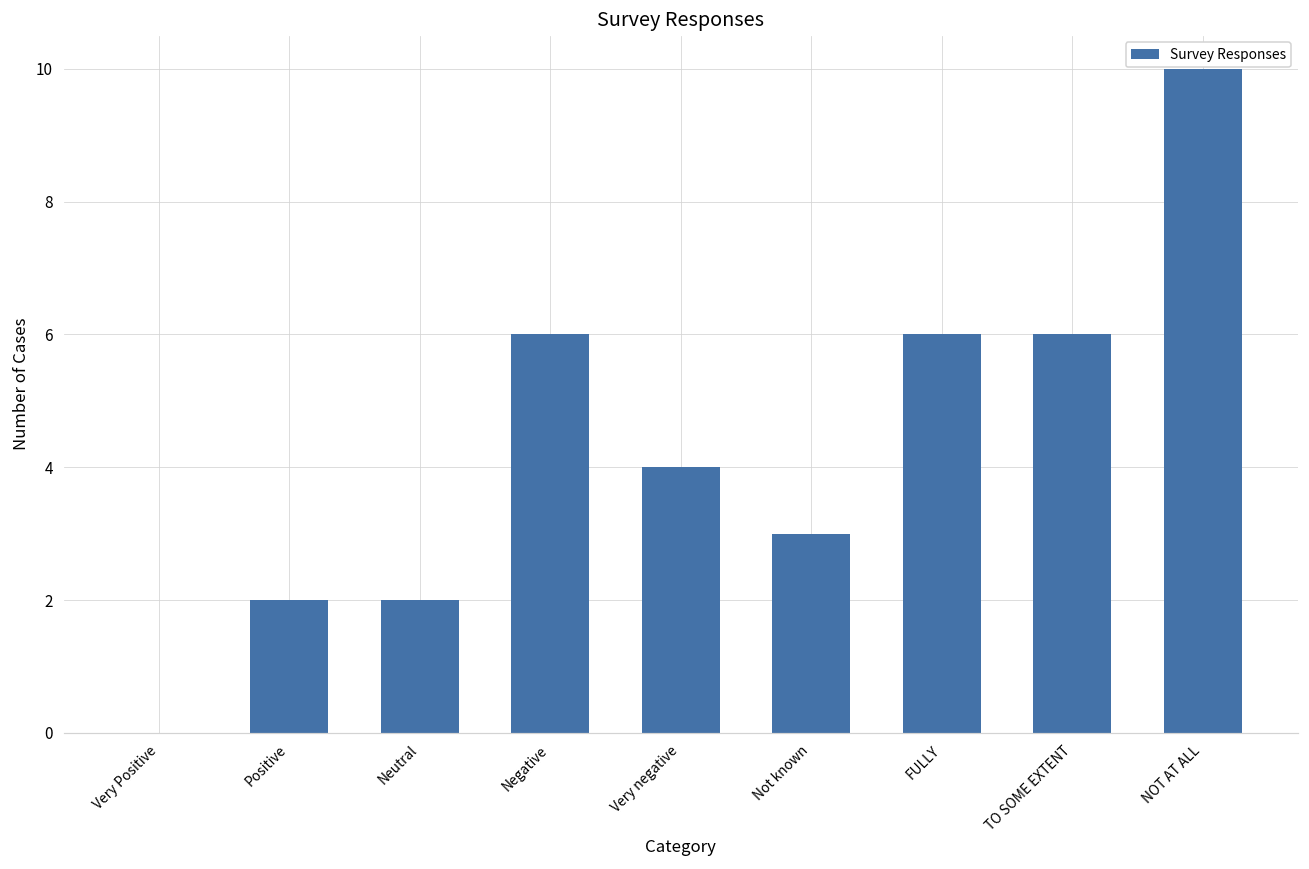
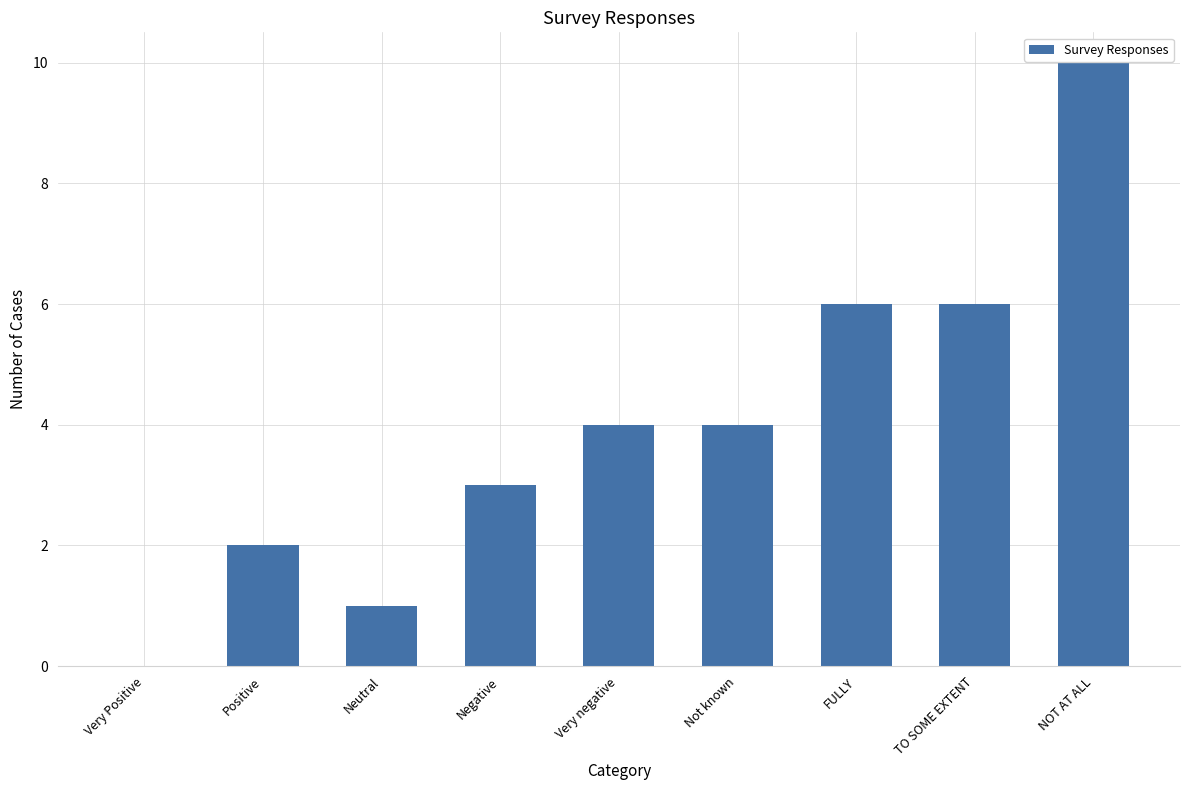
  {
    "Very Positive": 0,
    "Positive": 2,
-   "Neutral": 2,
-   "Negative": 6,
+   "Neutral": 1,
+   "Negative": 3,
    "Very negative": 4,
-   "Not known": 3,
+   "Not known": 4,
    "FULLY": 6,
    "TO SOME EXTENT": 6,
    "NOT AT ALL": 10
  }
